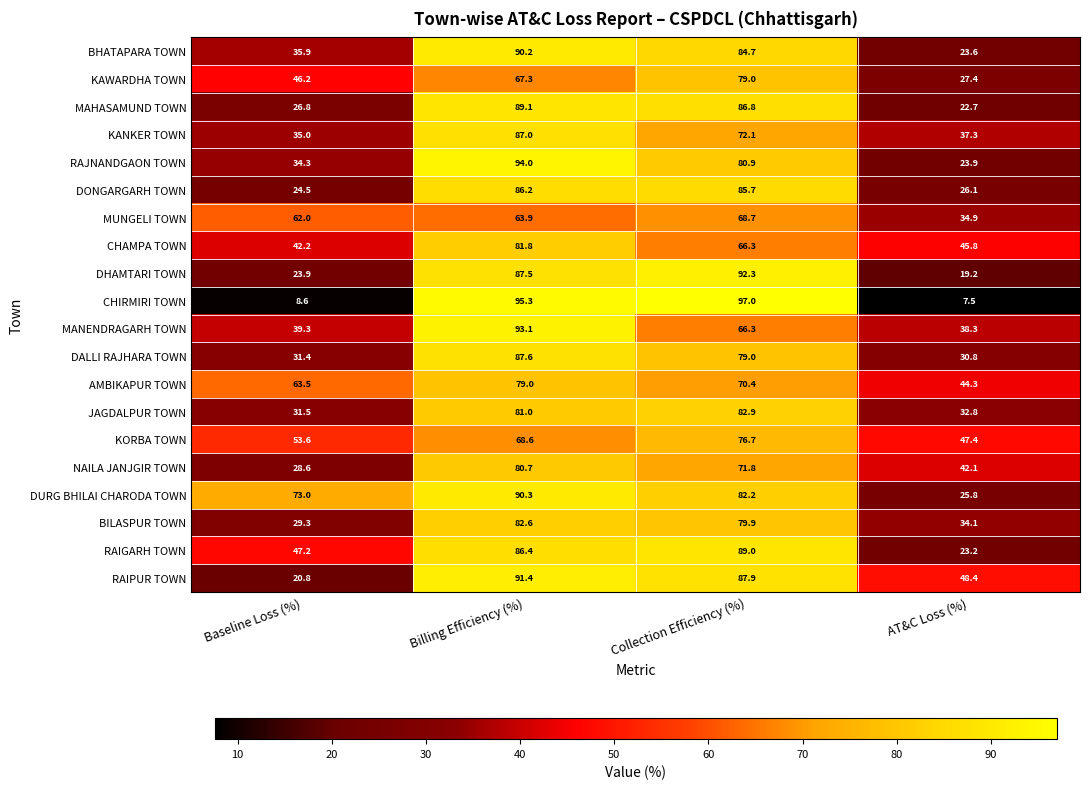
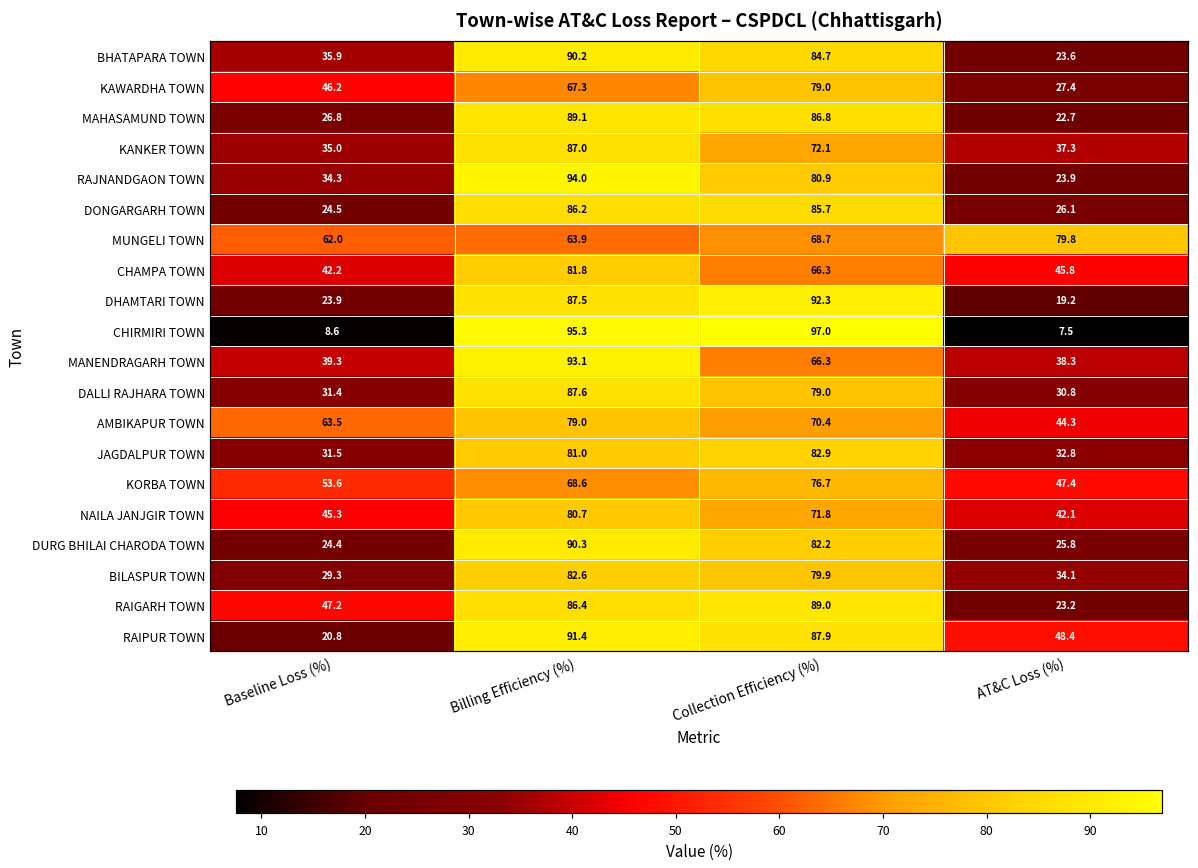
  {
    "BHATAPARA TOWN": {
      "Baseline Loss (%)": 35.9,
      "Billing Efficiency (%)": 90.2,
      "Collection Efficiency (%)": 84.7,
      "AT&C Loss (%)": 23.6
    },
    "KAWARDHA TOWN": {
      "Baseline Loss (%)": 46.2,
      "Billing Efficiency (%)": 67.3,
      "Collection Efficiency (%)": 79.0,
      "AT&C Loss (%)": 27.4
    },
    "MAHASAMUND TOWN": {
      "Baseline Loss (%)": 26.8,
      "Billing Efficiency (%)": 89.1,
      "Collection Efficiency (%)": 86.8,
      "AT&C Loss (%)": 22.7
    },
    "KANKER TOWN": {
      "Baseline Loss (%)": 35.0,
      "Billing Efficiency (%)": 87.0,
      "Collection Efficiency (%)": 72.1,
      "AT&C Loss (%)": 37.3
    },
    "RAJNANDGAON TOWN": {
      "Baseline Loss (%)": 34.3,
      "Billing Efficiency (%)": 94.0,
      "Collection Efficiency (%)": 80.9,
      "AT&C Loss (%)": 23.9
    },
    "DONGARGARH TOWN": {
      "Baseline Loss (%)": 24.5,
      "Billing Efficiency (%)": 86.2,
      "Collection Efficiency (%)": 85.7,
      "AT&C Loss (%)": 26.1
    },
    "MUNGELI TOWN": {
      "Baseline Loss (%)": 62.0,
      "Billing Efficiency (%)": 63.9,
      "Collection Efficiency (%)": 68.7,
-     "AT&C Loss (%)": 34.9
+     "AT&C Loss (%)": 79.8
    },
    "CHAMPA TOWN": {
      "Baseline Loss (%)": 42.2,
      "Billing Efficiency (%)": 81.8,
      "Collection Efficiency (%)": 66.3,
      "AT&C Loss (%)": 45.8
    },
    "DHAMTARI TOWN": {
      "Baseline Loss (%)": 23.9,
      "Billing Efficiency (%)": 87.5,
      "Collection Efficiency (%)": 92.3,
      "AT&C Loss (%)": 19.2
    },
    "CHIRMIRI TOWN": {
      "Baseline Loss (%)": 8.6,
      "Billing Efficiency (%)": 95.3,
      "Collection Efficiency (%)": 97.0,
      "AT&C Loss (%)": 7.5
    },
    "MANENDRAGARH TOWN": {
      "Baseline Loss (%)": 39.3,
      "Billing Efficiency (%)": 93.1,
      "Collection Efficiency (%)": 66.3,
      "AT&C Loss (%)": 38.3
    },
    "DALLI RAJHARA TOWN": {
      "Baseline Loss (%)": 31.4,
      "Billing Efficiency (%)": 87.6,
      "Collection Efficiency (%)": 79.0,
      "AT&C Loss (%)": 30.8
    },
    "AMBIKAPUR TOWN": {
      "Baseline Loss (%)": 63.5,
      "Billing Efficiency (%)": 79.0,
      "Collection Efficiency (%)": 70.4,
      "AT&C Loss (%)": 44.3
    },
    "JAGDALPUR TOWN": {
      "Baseline Loss (%)": 31.5,
      "Billing Efficiency (%)": 81.0,
      "Collection Efficiency (%)": 82.9,
      "AT&C Loss (%)": 32.8
    },
    "KORBA TOWN": {
      "Baseline Loss (%)": 53.6,
      "Billing Efficiency (%)": 68.6,
      "Collection Efficiency (%)": 76.7,
      "AT&C Loss (%)": 47.4
    },
    "NAILA JANJGIR TOWN": {
-     "Baseline Loss (%)": 28.6,
+     "Baseline Loss (%)": 45.3,
      "Billing Efficiency (%)": 80.7,
      "Collection Efficiency (%)": 71.8,
      "AT&C Loss (%)": 42.1
    },
    "DURG BHILAI CHARODA TOWN": {
-     "Baseline Loss (%)": 73.0,
+     "Baseline Loss (%)": 24.4,
      "Billing Efficiency (%)": 90.3,
      "Collection Efficiency (%)": 82.2,
      "AT&C Loss (%)": 25.8
    },
    "BILASPUR TOWN": {
      "Baseline Loss (%)": 29.3,
      "Billing Efficiency (%)": 82.6,
      "Collection Efficiency (%)": 79.9,
      "AT&C Loss (%)": 34.1
    },
    "RAIGARH TOWN": {
      "Baseline Loss (%)": 47.2,
      "Billing Efficiency (%)": 86.4,
      "Collection Efficiency (%)": 89.0,
      "AT&C Loss (%)": 23.2
    },
    "RAIPUR TOWN": {
      "Baseline Loss (%)": 20.8,
      "Billing Efficiency (%)": 91.4,
      "Collection Efficiency (%)": 87.9,
      "AT&C Loss (%)": 48.4
    }
  }
